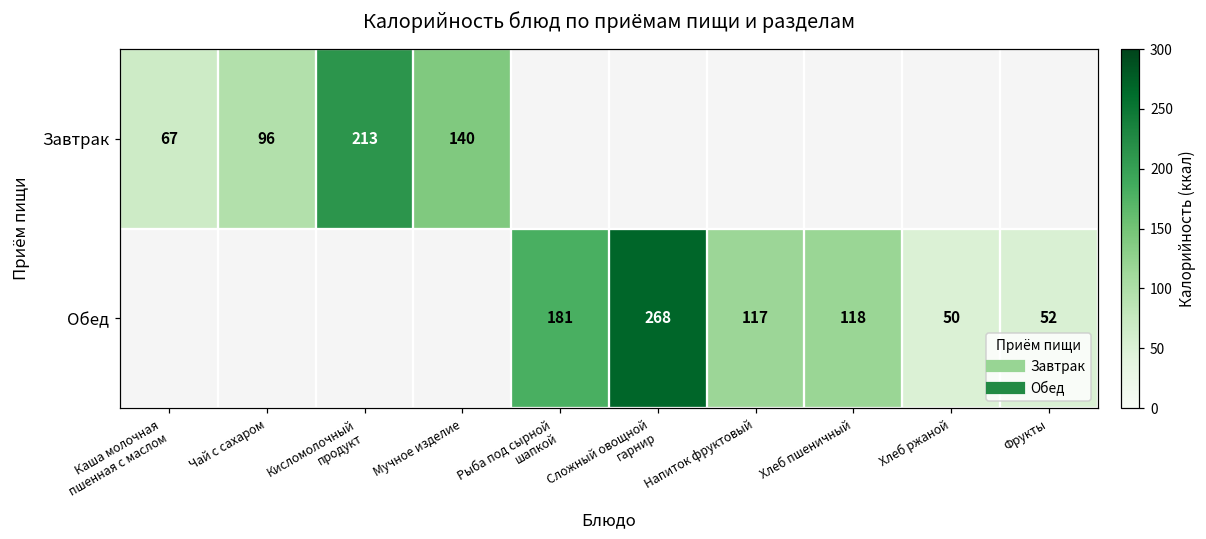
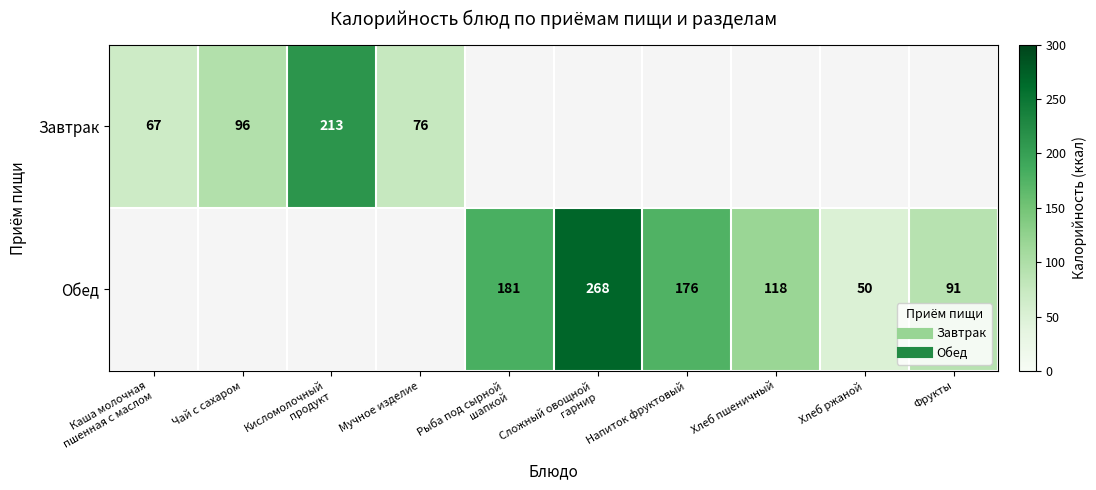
  {
    "Завтрак": {
      "Каша молочная пшенная с маслом": 67,
      "Чай с сахаром": 96,
      "Кисломолочный продукт": 213,
-     "Мучное изделие": 140
+     "Мучное изделие": 76
    },
    "Обед": {
      "Рыба под сырной шапкой": 181,
      "Сложный овощной гарнир": 268,
-     "Напиток фруктовый": 117,
+     "Напиток фруктовый": 176,
      "Хлеб пшеничный": 118,
      "Хлеб ржаной": 50,
-     "Фрукты": 52
+     "Фрукты": 91
    }
  }
